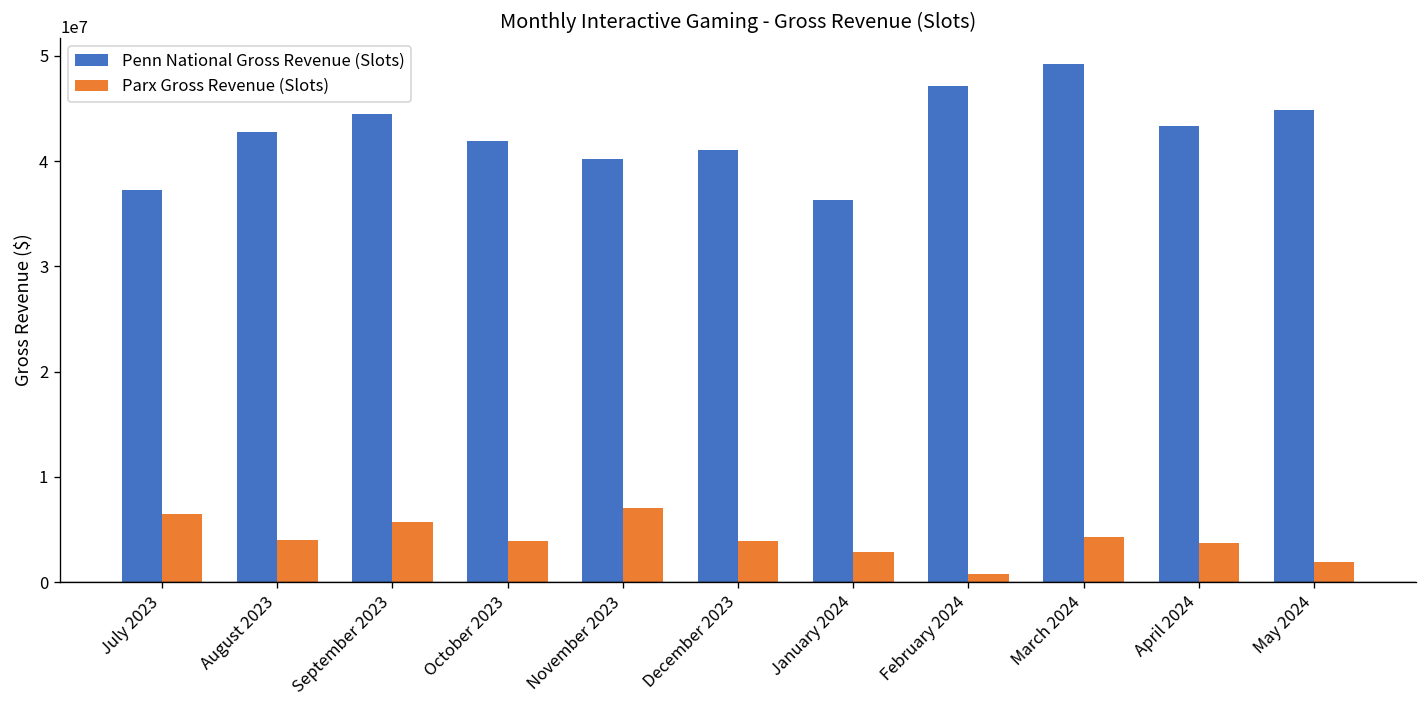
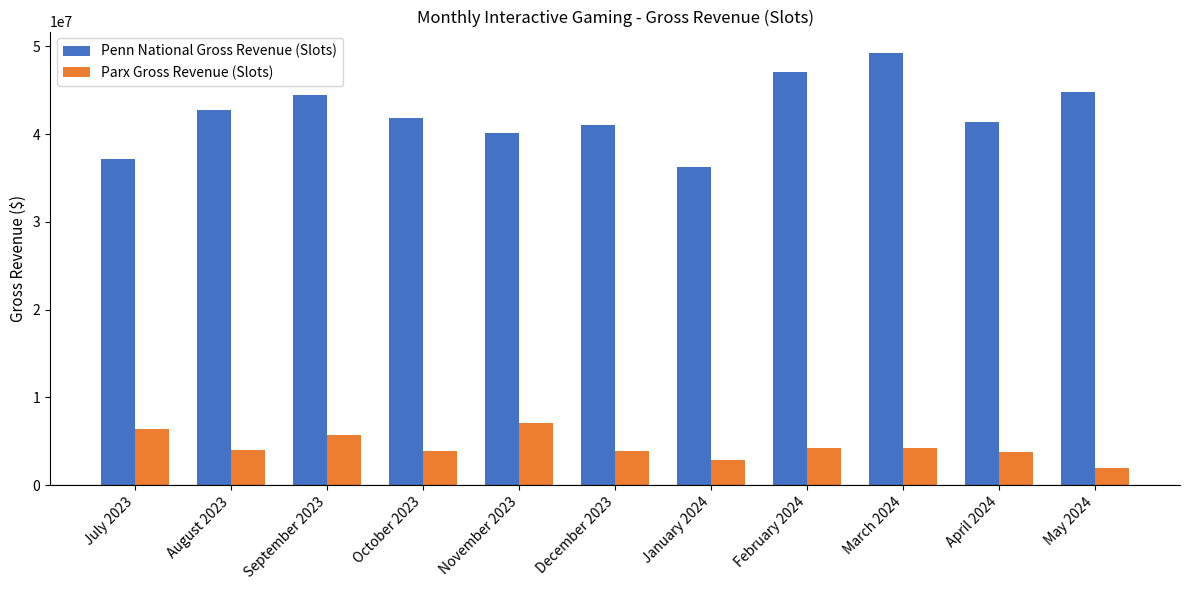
  {
    "Penn National Gross Revenue (Slots)": {
      "July 2023": 37000000,
      "August 2023": 43000000,
      "September 2023": 44000000,
      "October 2023": 42000000,
      "November 2023": 40000000,
      "December 2023": 41000000,
      "January 2024": 36000000,
      "February 2024": 47000000,
      "March 2024": 49000000,
-     "April 2024": 43000000,
+     "April 2024": 41000000,
      "May 2024": 45000000
    },
    "Parx Gross Revenue (Slots)": {
      "July 2023": 6000000,
      "August 2023": 4000000,
      "September 2023": 6000000,
      "October 2023": 4000000,
      "November 2023": 7000000,
      "December 2023": 4000000,
      "January 2024": 3000000,
-     "February 2024": 1000000,
+     "February 2024": 4000000,
      "March 2024": 4000000,
      "April 2024": 4000000,
      "May 2024": 2000000
    }
  }
